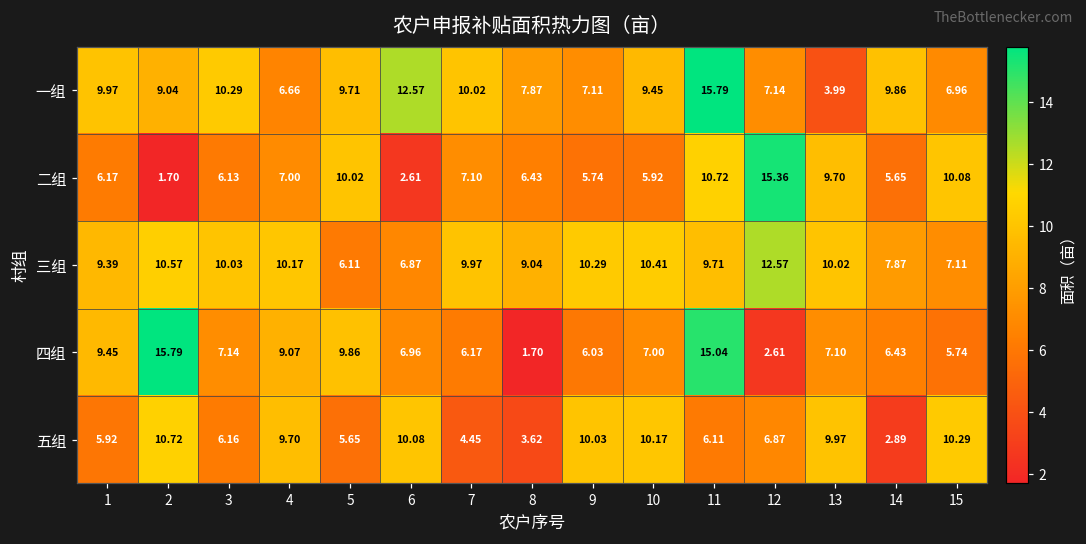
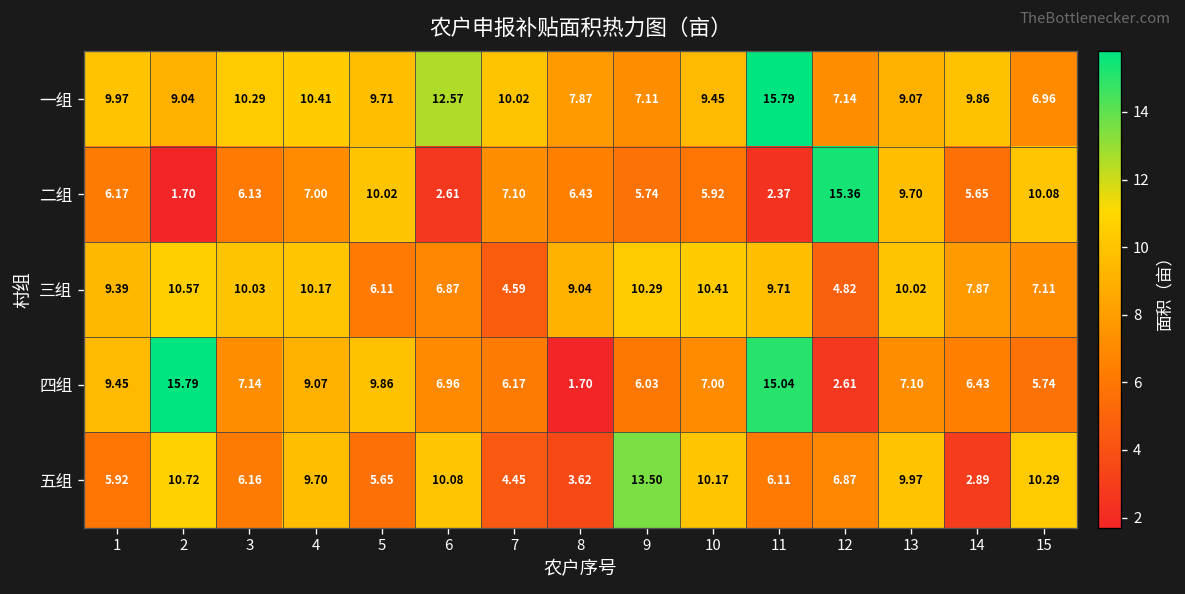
  {
    "一组": {
      "1": 9.97,
      "2": 9.04,
      "3": 10.29,
-     "4": 6.66,
+     "4": 10.41,
      "5": 9.71,
      "6": 12.57,
      "7": 10.02,
      "8": 7.87,
      "9": 7.11,
      "10": 9.45,
      "11": 15.79,
      "12": 7.14,
-     "13": 3.99,
+     "13": 9.07,
      "14": 9.86,
      "15": 6.96
    },
    "二组": {
      "1": 6.17,
      "2": 1.70,
      "3": 6.13,
      "4": 7.00,
      "5": 10.02,
      "6": 2.61,
      "7": 7.10,
      "8": 6.43,
      "9": 5.74,
      "10": 5.92,
-     "11": 10.72,
+     "11": 2.37,
      "12": 15.36,
      "13": 9.70,
      "14": 5.65,
      "15": 10.08
    },
    "三组": {
      "1": 9.39,
      "2": 10.57,
      "3": 10.03,
      "4": 10.17,
      "5": 6.11,
      "6": 6.87,
-     "7": 9.97,
+     "7": 4.59,
      "8": 9.04,
      "9": 10.29,
      "10": 10.41,
      "11": 9.71,
-     "12": 12.57,
+     "12": 4.82,
      "13": 10.02,
      "14": 7.87,
      "15": 7.11
    },
    "四组": {
      "1": 9.45,
      "2": 15.79,
      "3": 7.14,
      "4": 9.07,
      "5": 9.86,
      "6": 6.96,
      "7": 6.17,
      "8": 1.70,
      "9": 6.03,
      "10": 7.00,
      "11": 15.04,
      "12": 2.61,
      "13": 7.10,
      "14": 6.43,
      "15": 5.74
    },
    "五组": {
      "1": 5.92,
      "2": 10.72,
      "3": 6.16,
      "4": 9.70,
      "5": 5.65,
      "6": 10.08,
      "7": 4.45,
      "8": 3.62,
-     "9": 10.03,
+     "9": 13.50,
      "10": 10.17,
      "11": 6.11,
      "12": 6.87,
      "13": 9.97,
      "14": 2.89,
      "15": 10.29
    }
  }
